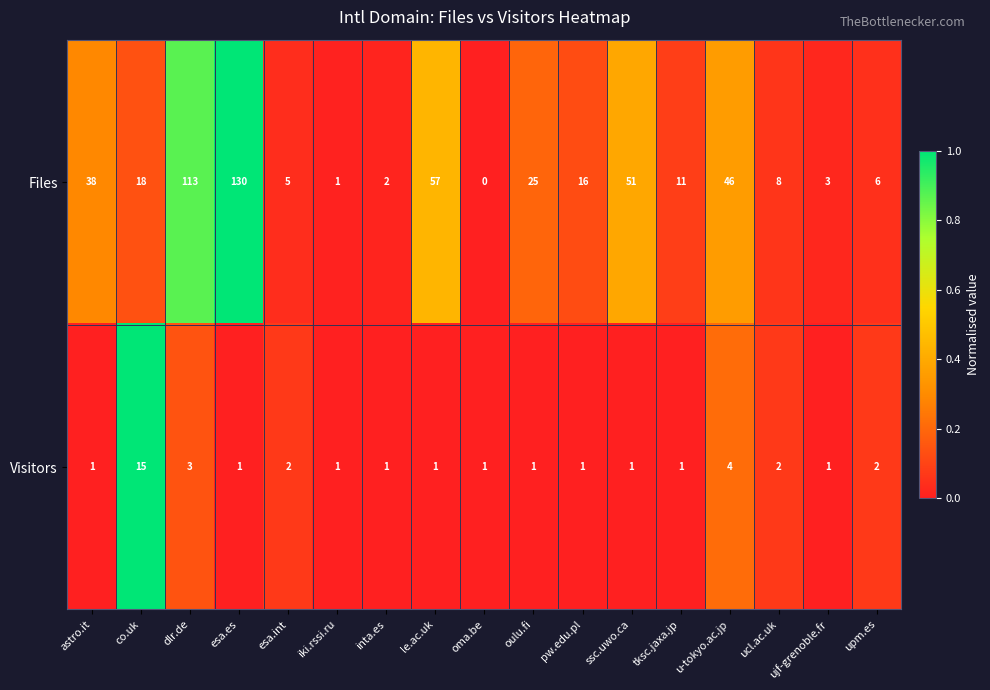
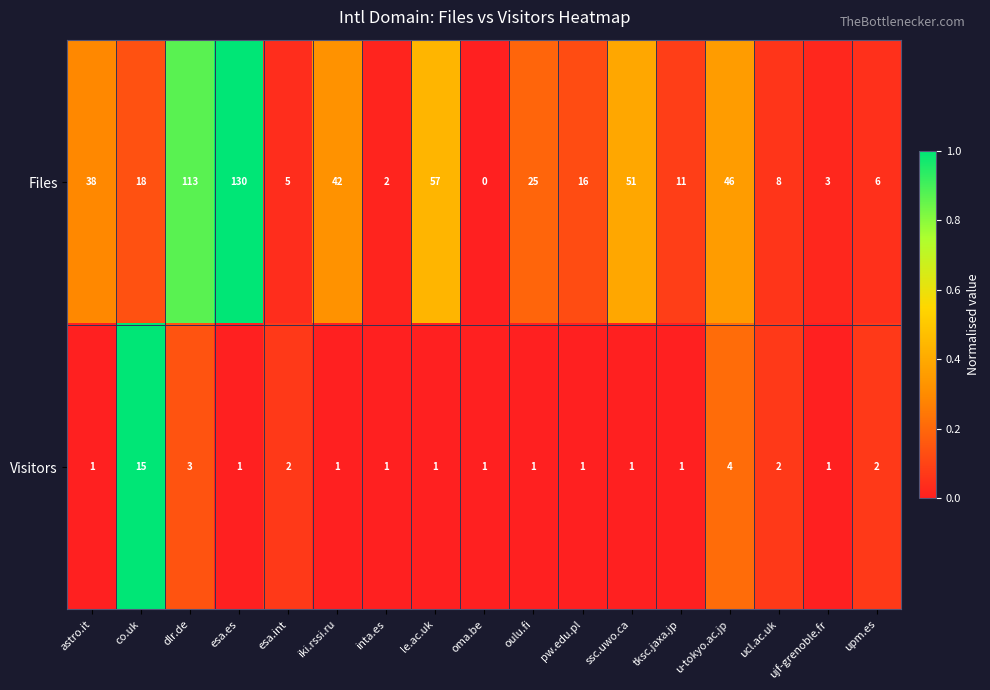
  {
    "Files": {
      "astro.it": 38,
      "co.uk": 18,
      "dlr.de": 113,
      "esa.es": 130,
      "esa.int": 5,
-     "iki.rssi.ru": 1,
+     "iki.rssi.ru": 42,
      "inta.es": 2,
      "le.ac.uk": 57,
      "oma.be": 0,
      "oulu.fi": 25,
      "pw.edu.pl": 16,
      "ssc.uwo.ca": 51,
      "tksc.jaxa.jp": 11,
      "u-tokyo.ac.jp": 46,
      "ucl.ac.uk": 8,
      "ujf-grenoble.fr": 3,
      "upm.es": 6
    },
    "Visitors": {
      "astro.it": 1,
      "co.uk": 15,
      "dlr.de": 3,
      "esa.es": 1,
      "esa.int": 2,
      "iki.rssi.ru": 1,
      "inta.es": 1,
      "le.ac.uk": 1,
      "oma.be": 1,
      "oulu.fi": 1,
      "pw.edu.pl": 1,
      "ssc.uwo.ca": 1,
      "tksc.jaxa.jp": 1,
      "u-tokyo.ac.jp": 4,
      "ucl.ac.uk": 2,
      "ujf-grenoble.fr": 1,
      "upm.es": 2
    }
  }
